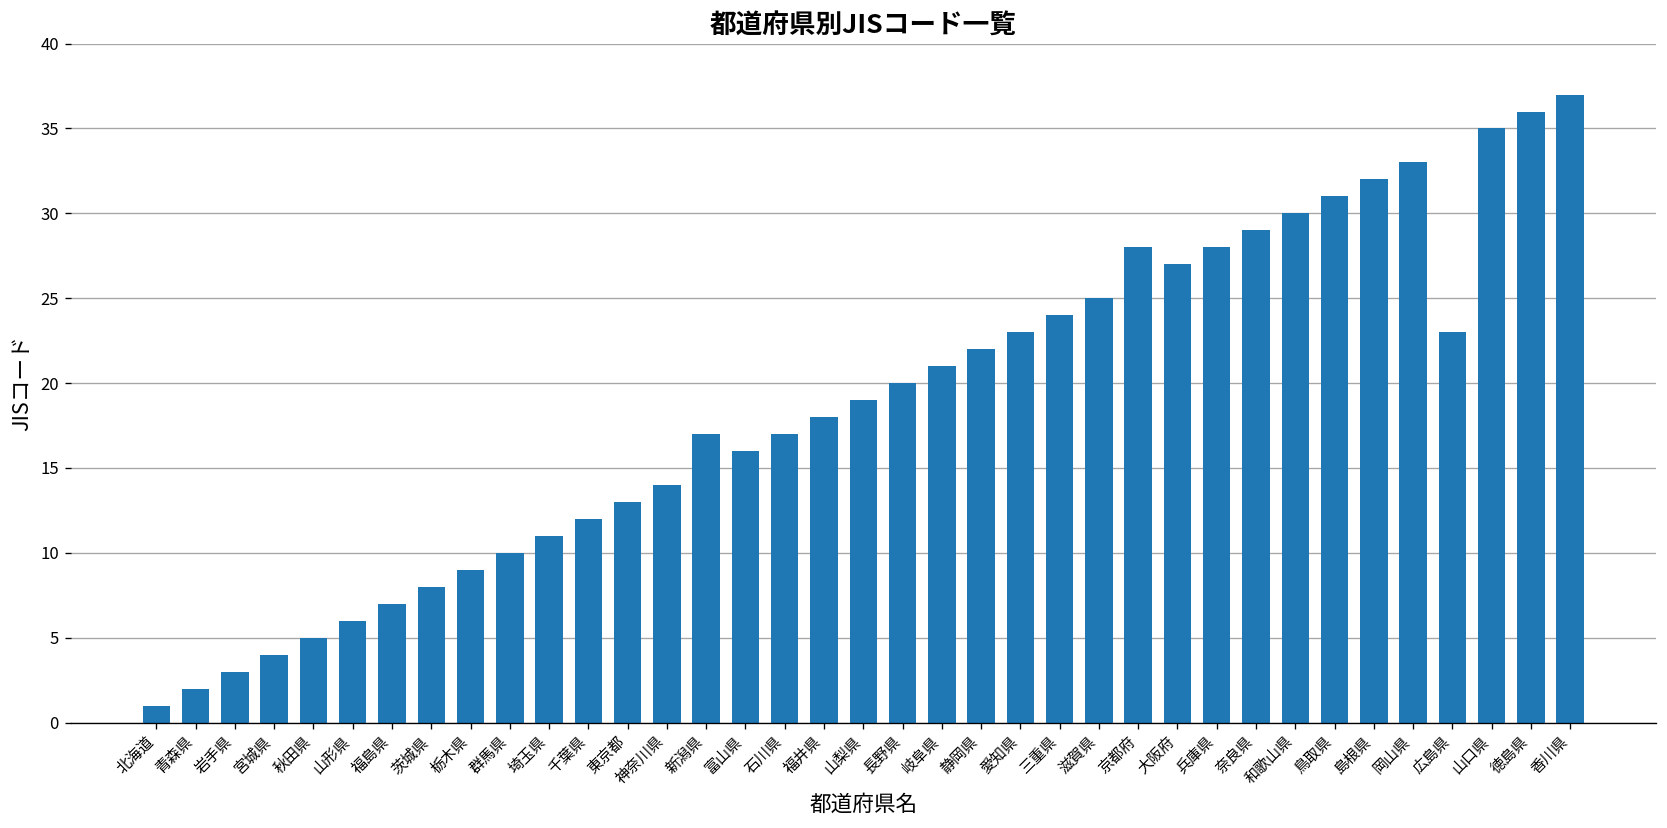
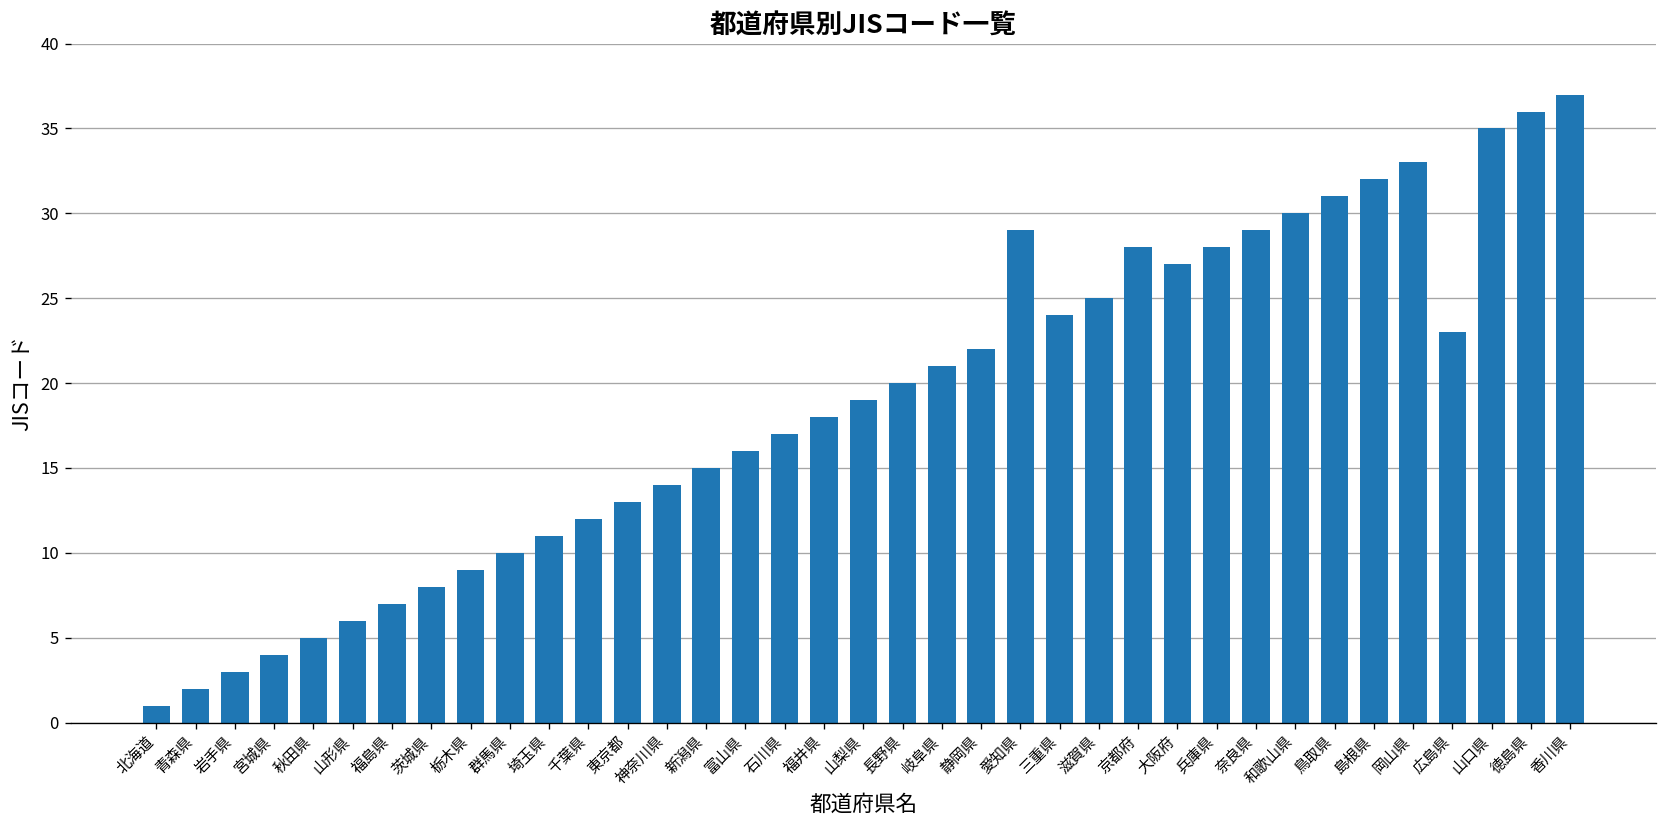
  {
    "北海道": 1,
    "青森県": 2,
    "岩手県": 3,
    "宮城県": 4,
    "秋田県": 5,
    "山形県": 6,
    "福島県": 7,
    "茨城県": 8,
    "栃木県": 9,
    "群馬県": 10,
    "埼玉県": 11,
    "千葉県": 12,
    "東京都": 13,
    "神奈川県": 14,
-   "新潟県": 17,
+   "新潟県": 15,
    "富山県": 16,
    "石川県": 17,
    "福井県": 18,
    "山梨県": 19,
    "長野県": 20,
    "岐阜県": 21,
    "静岡県": 22,
-   "愛知県": 23,
+   "愛知県": 29,
    "三重県": 24,
    "滋賀県": 25,
    "京都府": 28,
    "大阪府": 27,
    "兵庫県": 28,
    "奈良県": 29,
    "和歌山県": 30,
    "鳥取県": 31,
    "島根県": 32,
    "岡山県": 33,
    "広島県": 23,
    "山口県": 35,
    "徳島県": 36,
    "香川県": 37
  }
